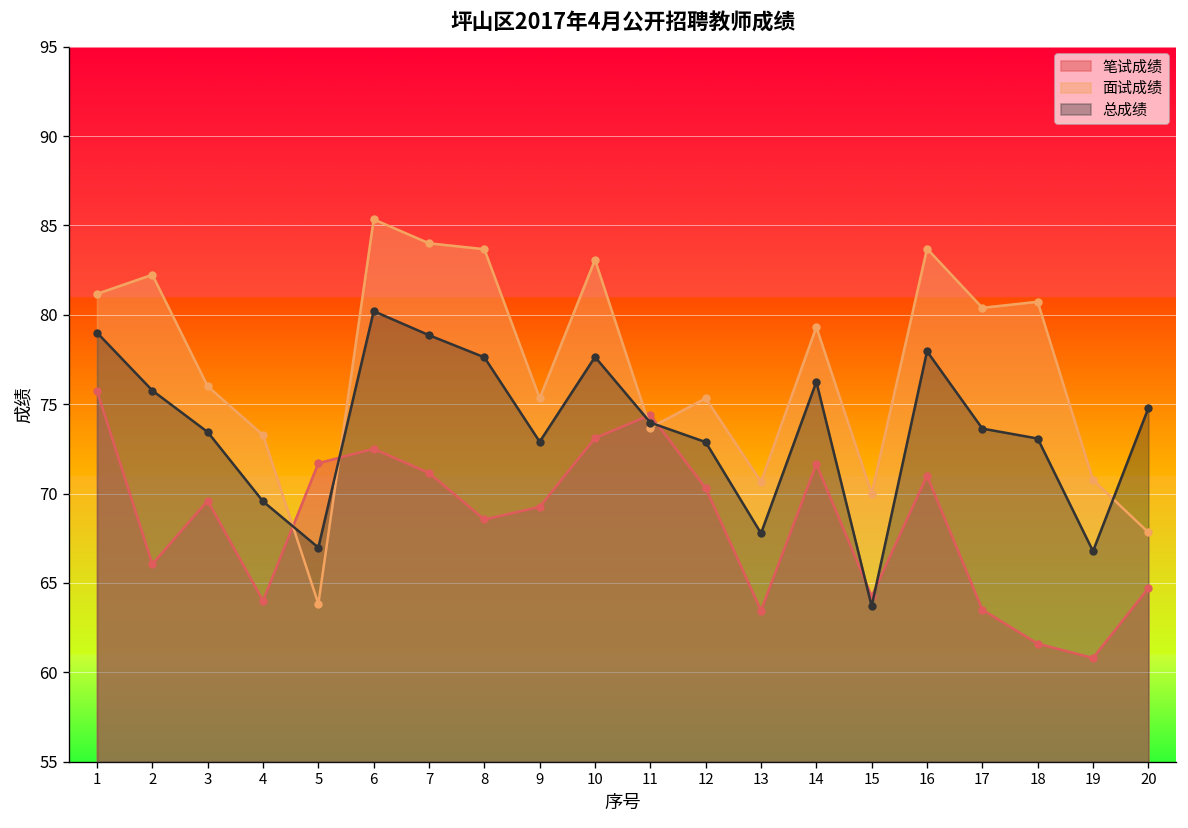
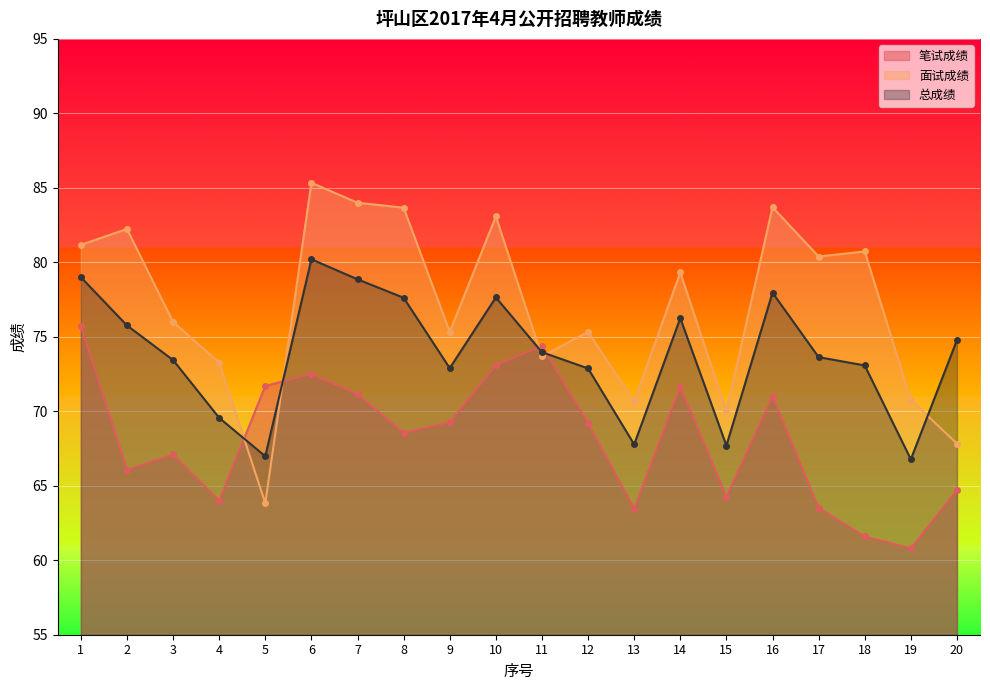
  {
    "笔试成绩": {
      "1": 75.8,
      "2": 66.1,
-     "3": 69.6,
+     "3": 67.1,
      "4": 64.0,
      "5": 71.7,
      "6": 72.5,
      "7": 71.2,
      "8": 68.6,
      "9": 69.3,
      "10": 73.1,
      "11": 74.4,
-     "12": 70.3,
+     "12": 69.2,
      "13": 63.5,
      "14": 71.7,
      "15": 64.3,
      "16": 71.0,
      "17": 63.5,
      "18": 61.6,
      "19": 60.8,
      "20": 64.7
    },
    "面试成绩": {
      "1": 81.2,
      "2": 82.2,
      "3": 76.0,
      "4": 73.3,
      "5": 63.8,
      "6": 85.3,
      "7": 84.0,
      "8": 83.7,
      "9": 75.3,
      "10": 83.1,
      "11": 73.7,
      "12": 75.3,
      "13": 70.7,
      "14": 79.3,
      "15": 70.0,
      "16": 83.7,
      "17": 80.4,
      "18": 80.7,
      "19": 70.8,
      "20": 67.8
    },
    "总成绩": {
      "1": 79.0,
      "2": 75.8,
      "3": 73.4,
      "4": 69.6,
      "5": 67.0,
      "6": 80.2,
      "7": 78.9,
      "8": 77.6,
      "9": 72.9,
      "10": 77.6,
      "11": 74.0,
      "12": 72.9,
      "13": 67.8,
      "14": 76.3,
-     "15": 63.7,
+     "15": 67.7,
      "16": 78.0,
      "17": 73.6,
      "18": 73.1,
      "19": 66.8,
      "20": 74.8
    }
  }
